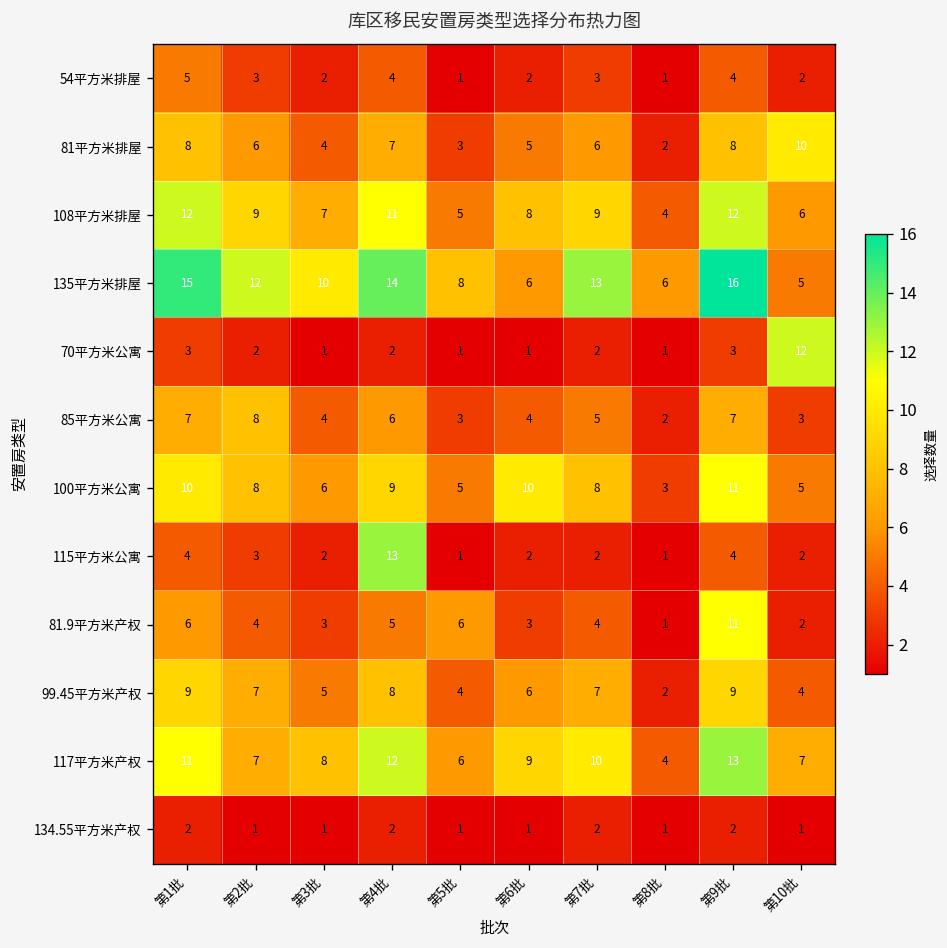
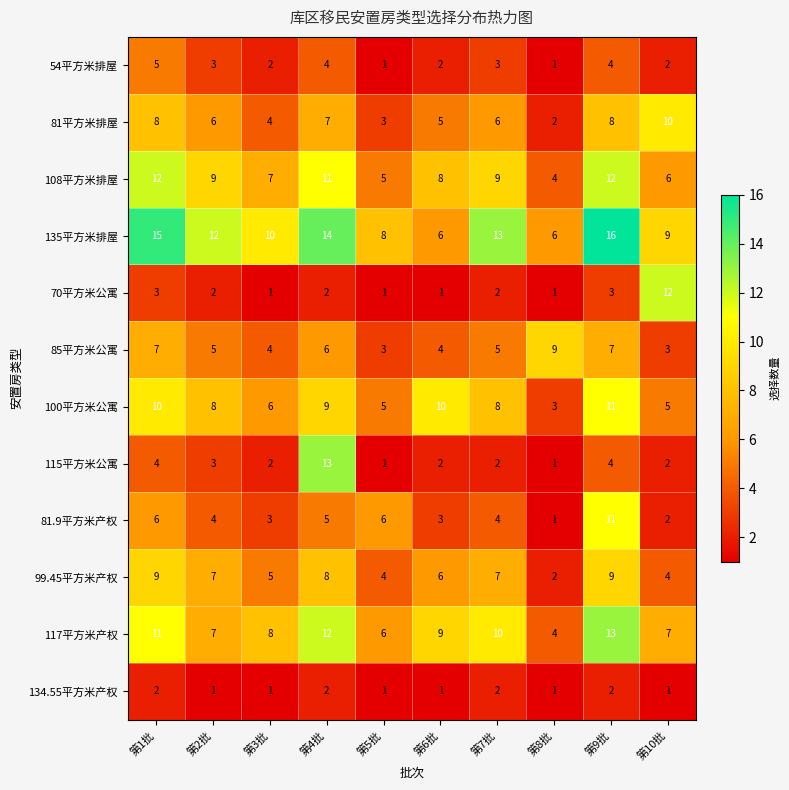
  {
    "54平方米排屋": {
      "第1批": 5,
      "第2批": 3,
      "第3批": 2,
      "第4批": 4,
      "第5批": 1,
      "第6批": 2,
      "第7批": 3,
      "第8批": 1,
      "第9批": 4,
      "第10批": 2
    },
    "81平方米排屋": {
      "第1批": 8,
      "第2批": 6,
      "第3批": 4,
      "第4批": 7,
      "第5批": 3,
      "第6批": 5,
      "第7批": 6,
      "第8批": 2,
      "第9批": 8,
      "第10批": 10
    },
    "108平方米排屋": {
      "第1批": 12,
      "第2批": 9,
      "第3批": 7,
      "第4批": 11,
      "第5批": 5,
      "第6批": 8,
      "第7批": 9,
      "第8批": 4,
      "第9批": 12,
      "第10批": 6
    },
    "135平方米排屋": {
      "第1批": 15,
      "第2批": 12,
      "第3批": 10,
      "第4批": 14,
      "第5批": 8,
      "第6批": 6,
      "第7批": 13,
      "第8批": 6,
      "第9批": 16,
-     "第10批": 5
+     "第10批": 9
    },
    "70平方米公寓": {
      "第1批": 3,
      "第2批": 2,
      "第3批": 1,
      "第4批": 2,
      "第5批": 1,
      "第6批": 1,
      "第7批": 2,
      "第8批": 1,
      "第9批": 3,
      "第10批": 12
    },
    "85平方米公寓": {
      "第1批": 7,
-     "第2批": 8,
+     "第2批": 5,
      "第3批": 4,
      "第4批": 6,
      "第5批": 3,
      "第6批": 4,
      "第7批": 5,
-     "第8批": 2,
+     "第8批": 9,
      "第9批": 7,
      "第10批": 3
    },
    "100平方米公寓": {
      "第1批": 10,
      "第2批": 8,
      "第3批": 6,
      "第4批": 9,
      "第5批": 5,
      "第6批": 10,
      "第7批": 8,
      "第8批": 3,
      "第9批": 11,
      "第10批": 5
    },
    "115平方米公寓": {
      "第1批": 4,
      "第2批": 3,
      "第3批": 2,
      "第4批": 13,
      "第5批": 1,
      "第6批": 2,
      "第7批": 2,
      "第8批": 1,
      "第9批": 4,
      "第10批": 2
    },
    "81.9平方米产权": {
      "第1批": 6,
      "第2批": 4,
      "第3批": 3,
      "第4批": 5,
      "第5批": 6,
      "第6批": 3,
      "第7批": 4,
      "第8批": 1,
      "第9批": 11,
      "第10批": 2
    },
    "99.45平方米产权": {
      "第1批": 9,
      "第2批": 7,
      "第3批": 5,
      "第4批": 8,
      "第5批": 4,
      "第6批": 6,
      "第7批": 7,
      "第8批": 2,
      "第9批": 9,
      "第10批": 4
    },
    "117平方米产权": {
      "第1批": 11,
      "第2批": 7,
      "第3批": 8,
      "第4批": 12,
      "第5批": 6,
      "第6批": 9,
      "第7批": 10,
      "第8批": 4,
      "第9批": 13,
      "第10批": 7
    },
    "134.55平方米产权": {
      "第1批": 2,
      "第2批": 1,
      "第3批": 1,
      "第4批": 2,
      "第5批": 1,
      "第6批": 1,
      "第7批": 2,
      "第8批": 1,
      "第9批": 2,
      "第10批": 1
    }
  }
